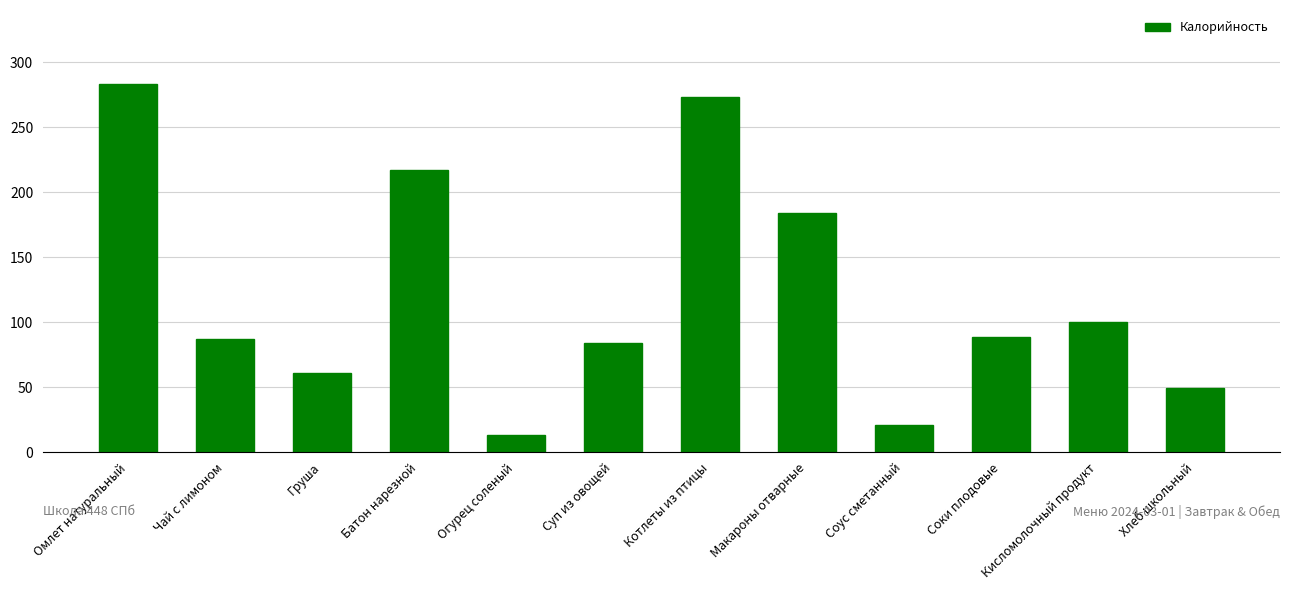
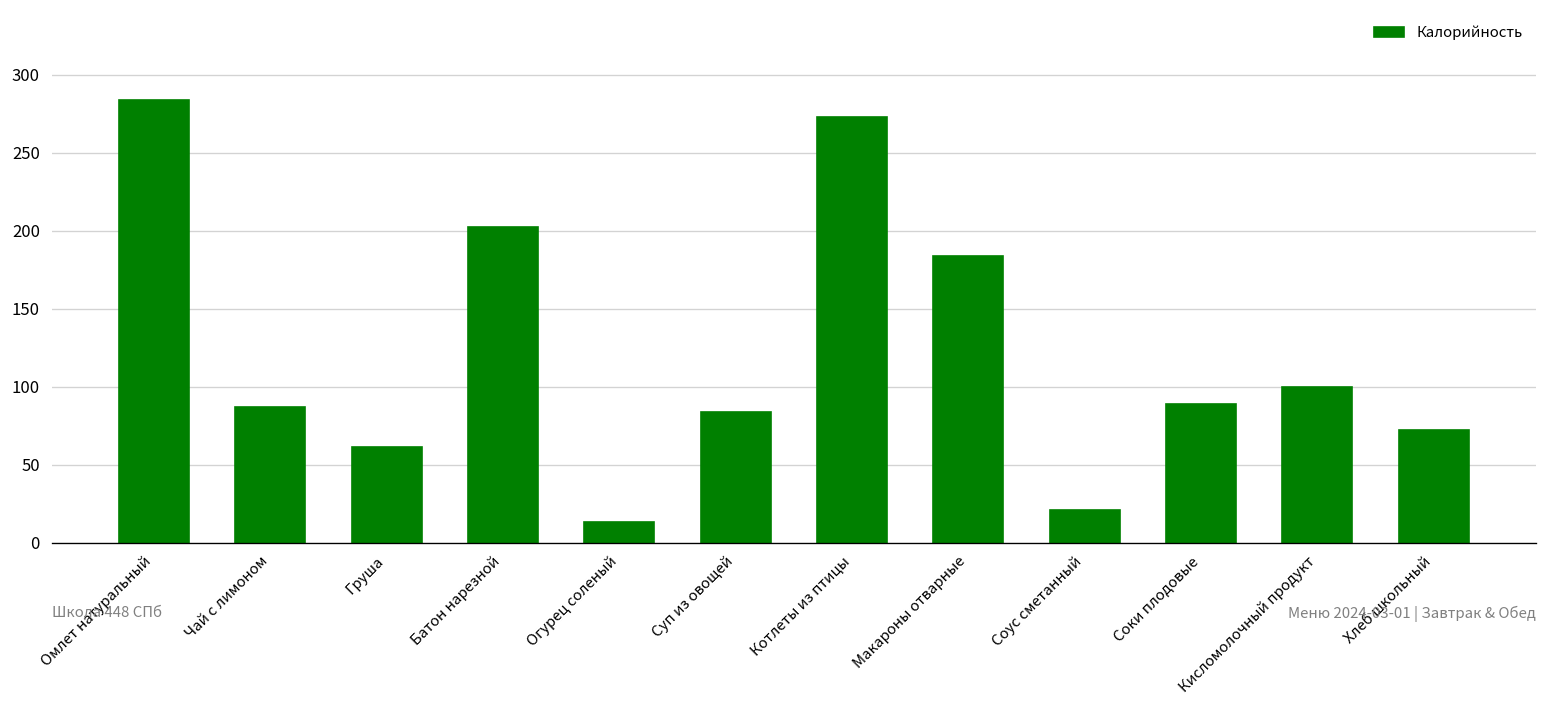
  {
    "Омлет натуральный": 284,
    "Чай с лимоном": 87,
    "Груша": 61,
-   "Батон нарезной": 217,
+   "Батон нарезной": 202,
    "Огурец соленый": 13,
    "Суп из овощей": 84,
    "Котлеты из птицы": 273,
    "Макароны отварные": 184,
    "Соус сметанный": 21,
    "Соки плодовые": 89,
    "Кисломолочный продукт": 100,
-   "Хлеб школьный": 50
+   "Хлеб школьный": 72
  }
